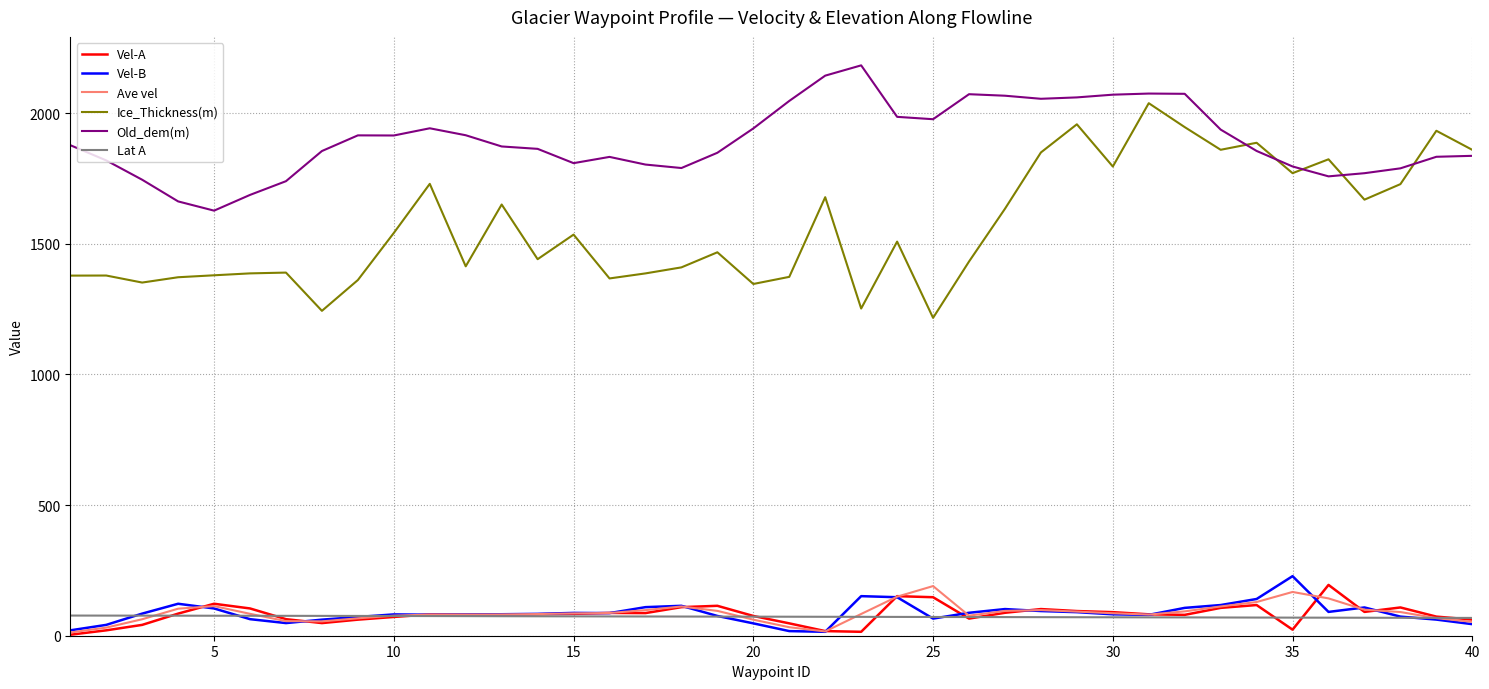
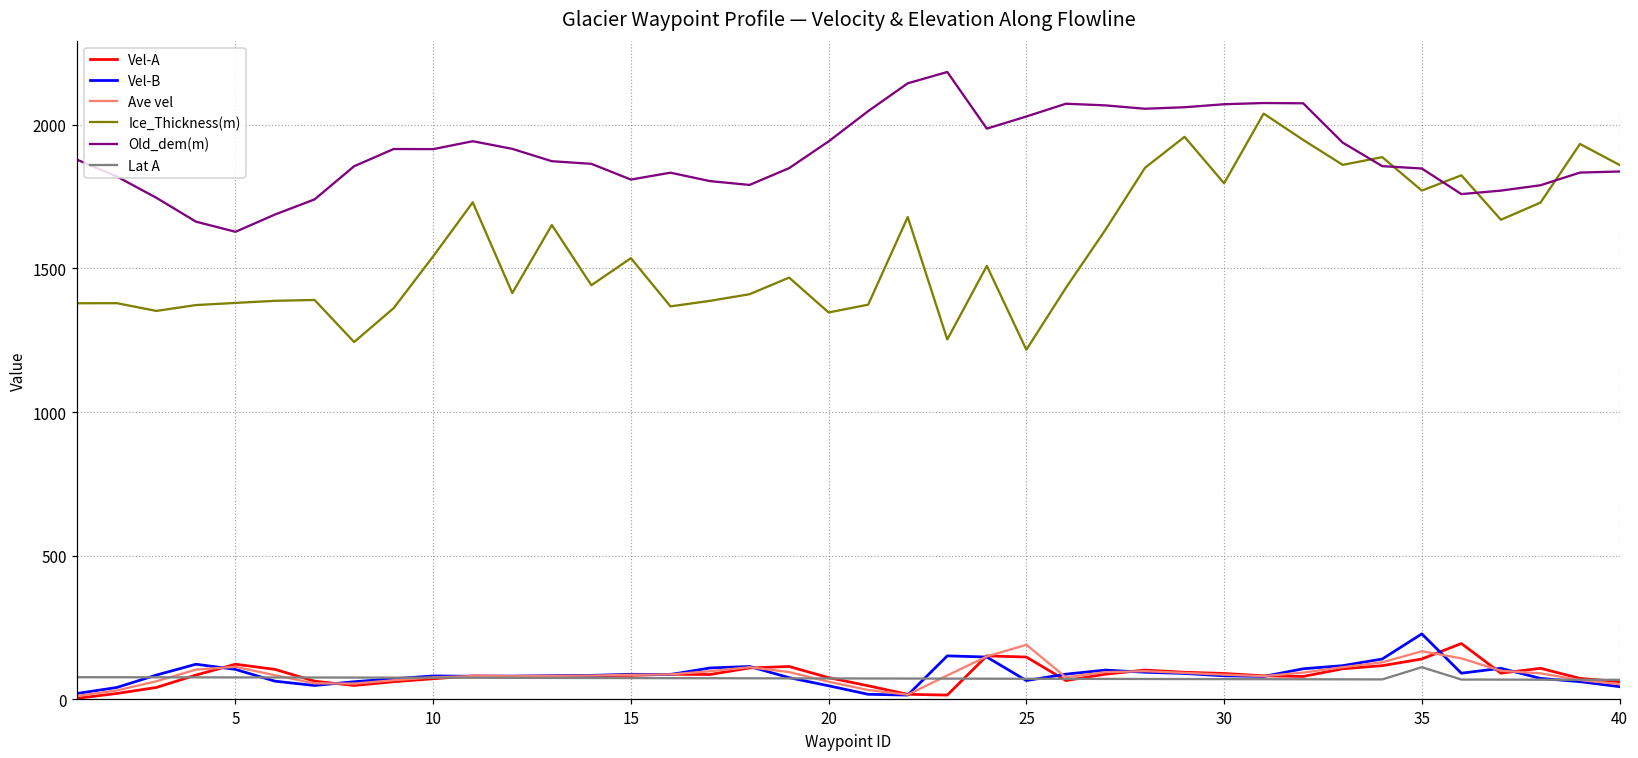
  {
    "Vel-A": {
      "25": 150,
-     "35": 20
+     "35": 140
    },
    "Vel-B": {
      "20": 50,
      "35": 230
    },
    "Ave vel": {
      "20": 60,
      "25": 190,
      "35": 170
    },
    "Ice_Thickness(m)": {
      "5": 1380,
      "10": 1540,
      "15": 1540,
      "20": 1350,
      "25": 1220,
      "30": 1800,
      "35": 1770,
      "40": 1860
    },
    "Old_dem(m)": {
      "5": 1630,
      "10": 1910,
      "15": 1810,
      "20": 1940,
-     "25": 1980,
+     "25": 2030,
      "30": 2070,
-     "35": 1800,
+     "35": 1850,
      "40": 1840
    },
    "Lat A": {
      "5": 80,
      "30": 70,
-     "35": 70
+     "35": 110
    }
  }
